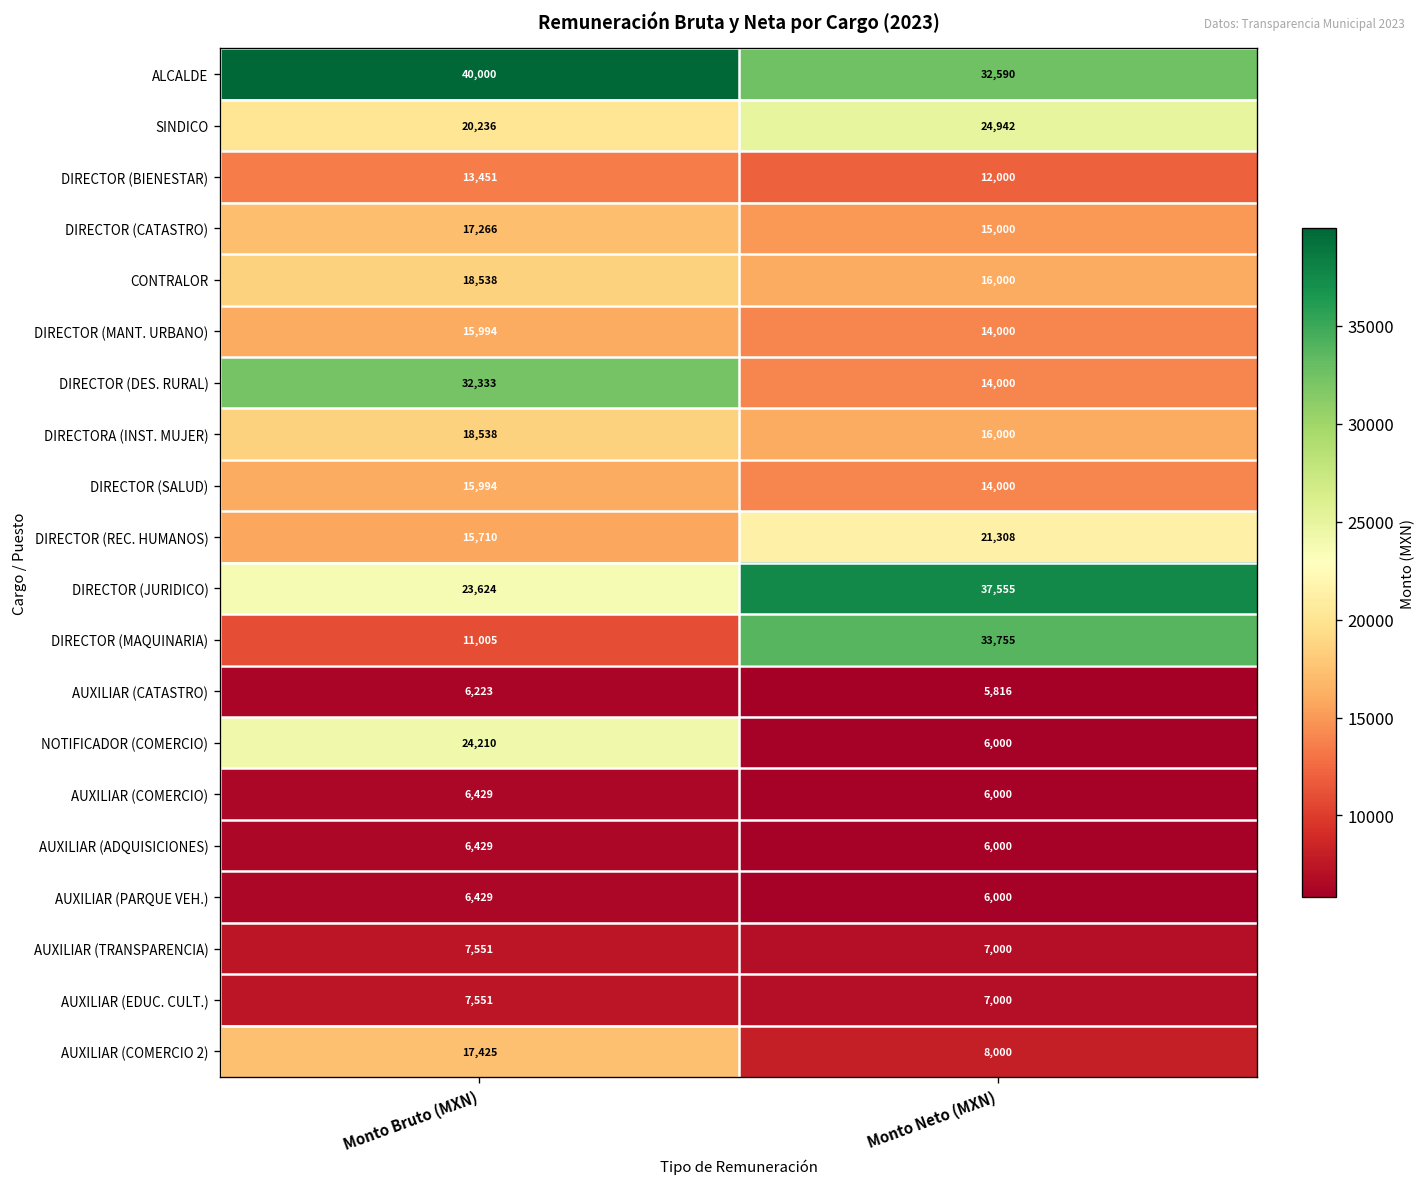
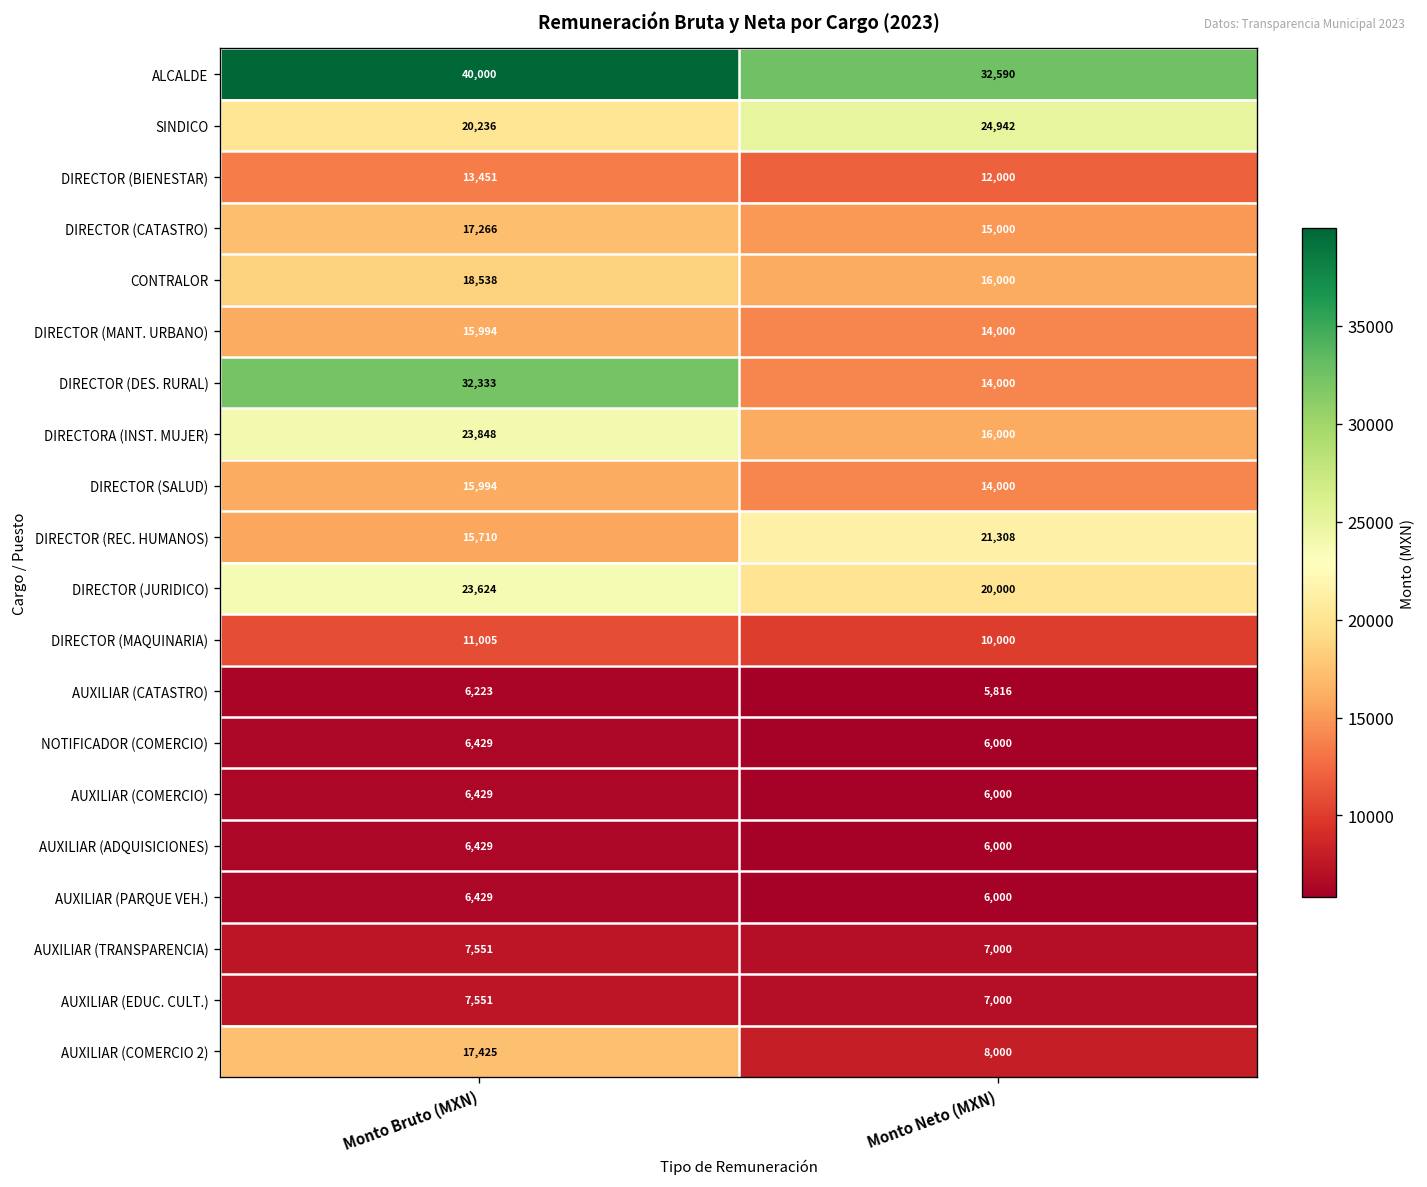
  {
    "ALCALDE": {
      "Monto Bruto (MXN)": "40,000",
      "Monto Neto (MXN)": "32,590"
    },
    "SINDICO": {
      "Monto Bruto (MXN)": "20,236",
      "Monto Neto (MXN)": "24,942"
    },
    "DIRECTOR (BIENESTAR)": {
      "Monto Bruto (MXN)": "13,451",
      "Monto Neto (MXN)": "12,000"
    },
    "DIRECTOR (CATASTRO)": {
      "Monto Bruto (MXN)": "17,266",
      "Monto Neto (MXN)": "15,000"
    },
    "CONTRALOR": {
      "Monto Bruto (MXN)": "18,538",
      "Monto Neto (MXN)": "16,000"
    },
    "DIRECTOR (MANT. URBANO)": {
      "Monto Bruto (MXN)": "15,994",
      "Monto Neto (MXN)": "14,000"
    },
    "DIRECTOR (DES. RURAL)": {
      "Monto Bruto (MXN)": "32,333",
      "Monto Neto (MXN)": "14,000"
    },
    "DIRECTORA (INST. MUJER)": {
-     "Monto Bruto (MXN)": "18,538",
+     "Monto Bruto (MXN)": "23,848",
      "Monto Neto (MXN)": "16,000"
    },
    "DIRECTOR (SALUD)": {
      "Monto Bruto (MXN)": "15,994",
      "Monto Neto (MXN)": "14,000"
    },
    "DIRECTOR (REC. HUMANOS)": {
      "Monto Bruto (MXN)": "15,710",
      "Monto Neto (MXN)": "21,308"
    },
    "DIRECTOR (JURIDICO)": {
      "Monto Bruto (MXN)": "23,624",
-     "Monto Neto (MXN)": "37,555"
+     "Monto Neto (MXN)": "20,000"
    },
    "DIRECTOR (MAQUINARIA)": {
      "Monto Bruto (MXN)": "11,005",
-     "Monto Neto (MXN)": "33,755"
+     "Monto Neto (MXN)": "10,000"
    },
    "AUXILIAR (CATASTRO)": {
      "Monto Bruto (MXN)": "6,223",
      "Monto Neto (MXN)": "5,816"
    },
    "NOTIFICADOR (COMERCIO)": {
-     "Monto Bruto (MXN)": "24,210",
+     "Monto Bruto (MXN)": "6,429",
      "Monto Neto (MXN)": "6,000"
    },
    "AUXILIAR (COMERCIO)": {
      "Monto Bruto (MXN)": "6,429",
      "Monto Neto (MXN)": "6,000"
    },
    "AUXILIAR (ADQUISICIONES)": {
      "Monto Bruto (MXN)": "6,429",
      "Monto Neto (MXN)": "6,000"
    },
    "AUXILIAR (PARQUE VEH.)": {
      "Monto Bruto (MXN)": "6,429",
      "Monto Neto (MXN)": "6,000"
    },
    "AUXILIAR (TRANSPARENCIA)": {
      "Monto Bruto (MXN)": "7,551",
      "Monto Neto (MXN)": "7,000"
    },
    "AUXILIAR (EDUC. CULT.)": {
      "Monto Bruto (MXN)": "7,551",
      "Monto Neto (MXN)": "7,000"
    },
    "AUXILIAR (COMERCIO 2)": {
      "Monto Bruto (MXN)": "17,425",
      "Monto Neto (MXN)": "8,000"
    }
  }
